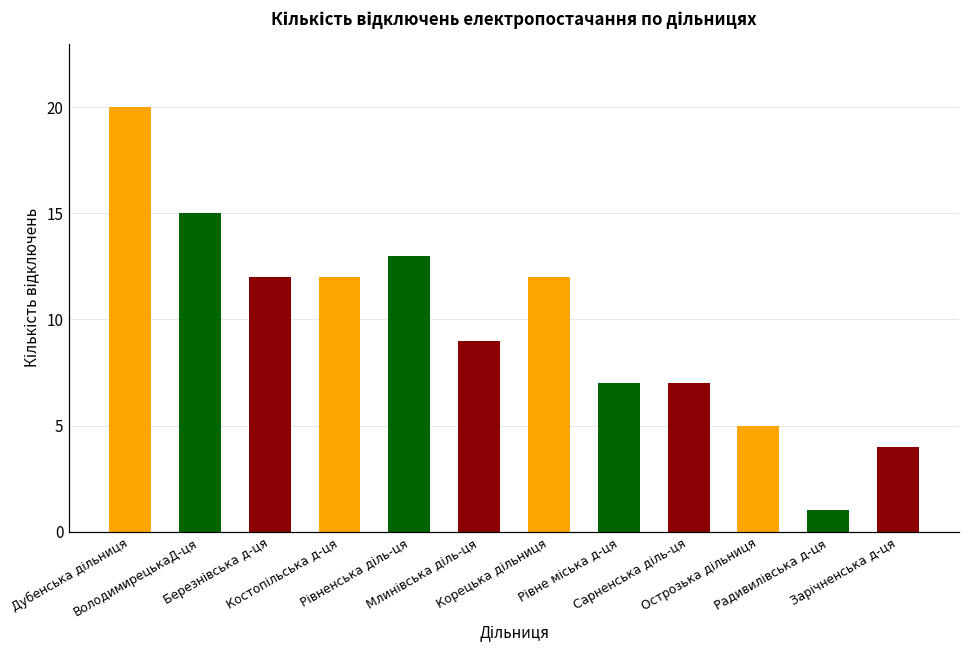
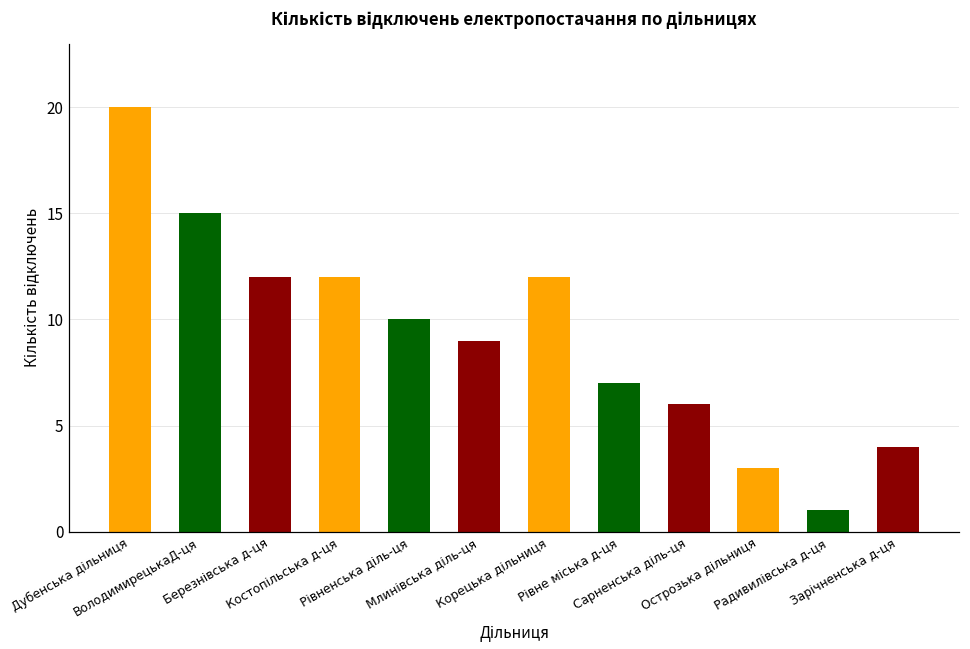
  {
    "Дубенська дільниця": 20,
    "ВолодимирецькаД-ця": 15,
    "Березнівська д-ця": 12,
    "Костопільська д-ця": 12,
-   "Рівненська діль-ця": 13,
+   "Рівненська діль-ця": 10,
    "Млинівська діль-ця": 9,
    "Корецька дільниця": 12,
    "Рівне міська д-ця": 7,
-   "Сарненська діль-ця": 7,
-   "Острозька дільниця": 5,
+   "Сарненська діль-ця": 6,
+   "Острозька дільниця": 3,
    "Радивилівська д-ця": 1,
    "Зарічненська д-ця": 4
  }
